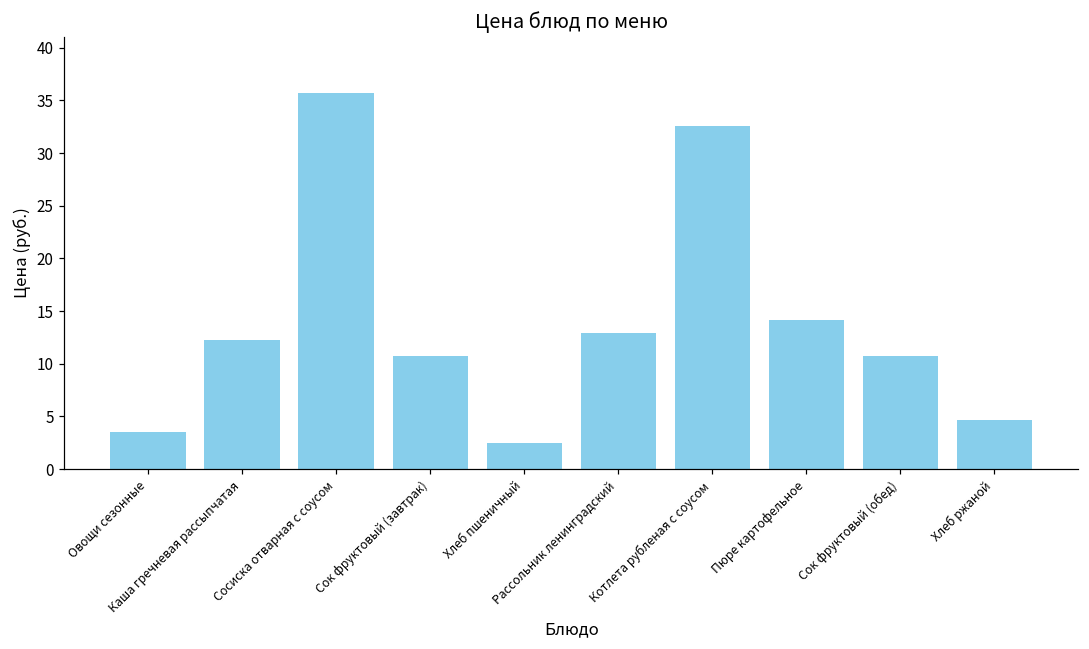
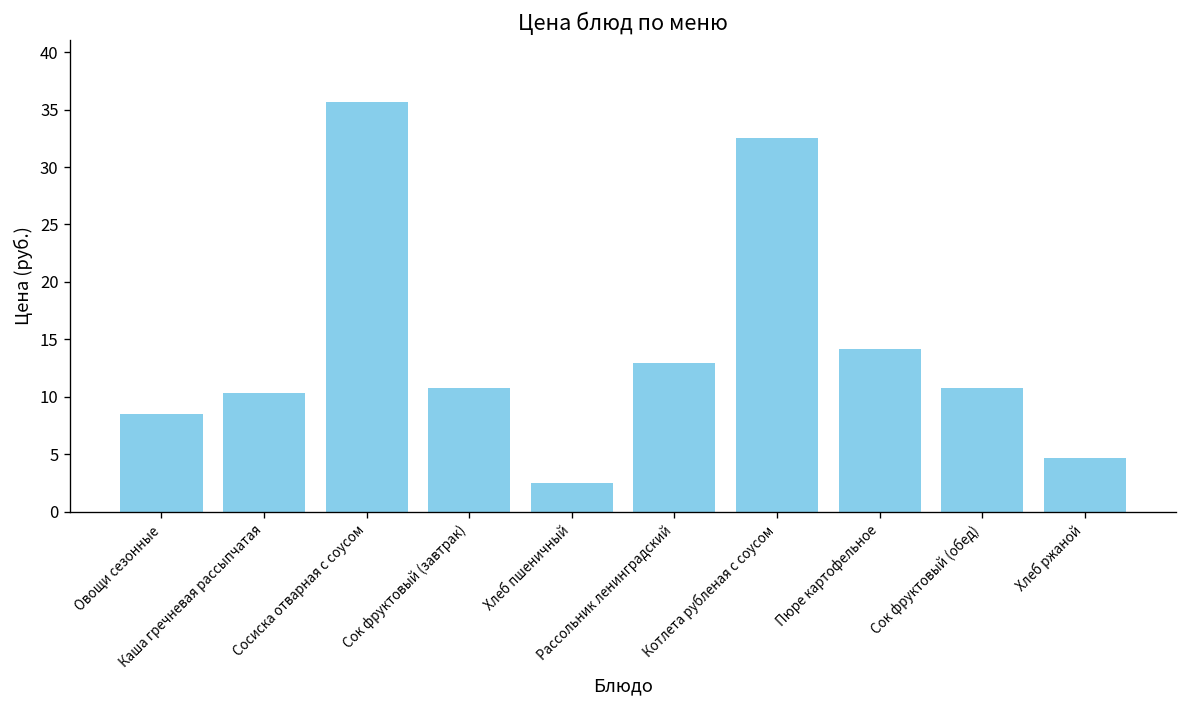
  {
-   "Овощи сезонные": 4,
-   "Каша гречневая рассыпчатая": 12,
+   "Овощи сезонные": 9,
+   "Каша гречневая рассыпчатая": 10,
    "Сосиска отварная с соусом": 36,
    "Сок фруктовый (завтрак)": 11,
    "Хлеб пшеничный": 3,
    "Рассольник ленинградский": 13,
    "Котлета рубленая с соусом": 33,
    "Пюре картофельное": 14,
    "Сок фруктовый (обед)": 11,
    "Хлеб ржаной": 5
  }
